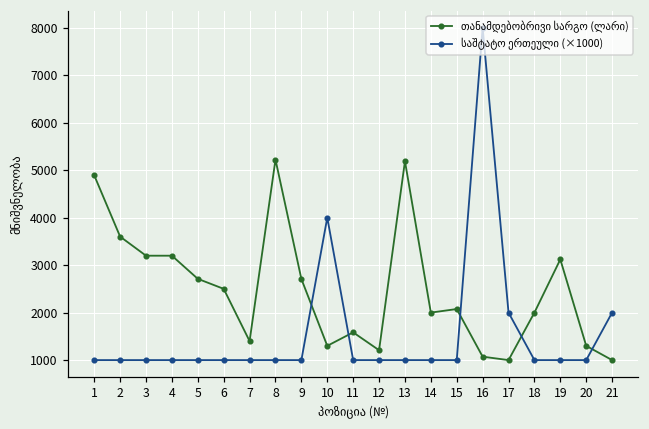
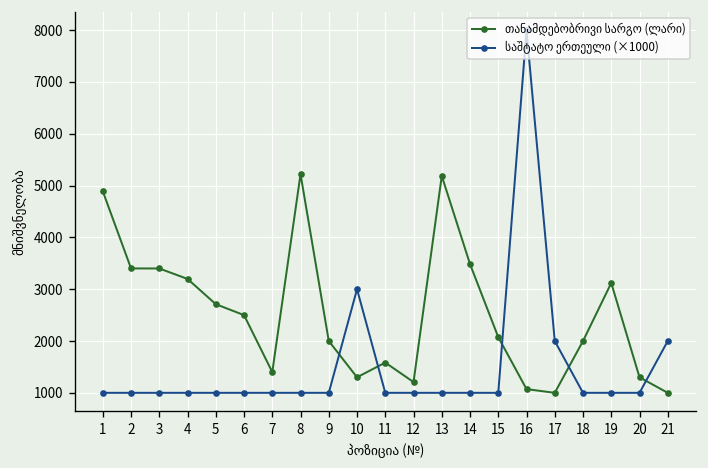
  {
    "თანამდებობრივი სარგო (ლარი)": {
      "1": 4900,
-     "2": 3600,
-     "3": 3200,
+     "2": 3400,
+     "3": 3400,
      "4": 3200,
      "5": 2700,
      "6": 2500,
      "7": 1400,
      "8": 5200,
-     "9": 2700,
+     "9": 2000,
      "10": 1300,
      "11": 1600,
      "12": 1200,
      "13": 5200,
-     "14": 2000,
+     "14": 3500,
      "15": 2100,
      "16": 1100,
      "17": 1000,
      "18": 2000,
      "19": 3100,
      "20": 1300,
      "21": 1000
    },
    "საშტატო ერთეული (×1000)": {
      "1": 1000,
      "2": 1000,
      "3": 1000,
      "4": 1000,
      "5": 1000,
      "6": 1000,
      "7": 1000,
      "8": 1000,
      "9": 1000,
-     "10": 4000,
+     "10": 3000,
      "11": 1000,
      "12": 1000,
      "13": 1000,
      "14": 1000,
      "15": 1000,
      "17": 2000,
      "18": 1000,
      "19": 1000,
      "20": 1000,
      "21": 2000
    }
  }
